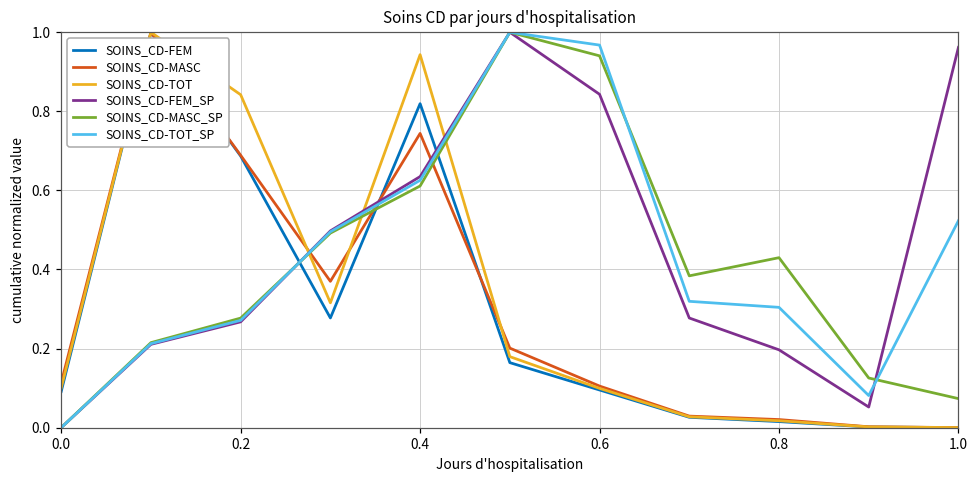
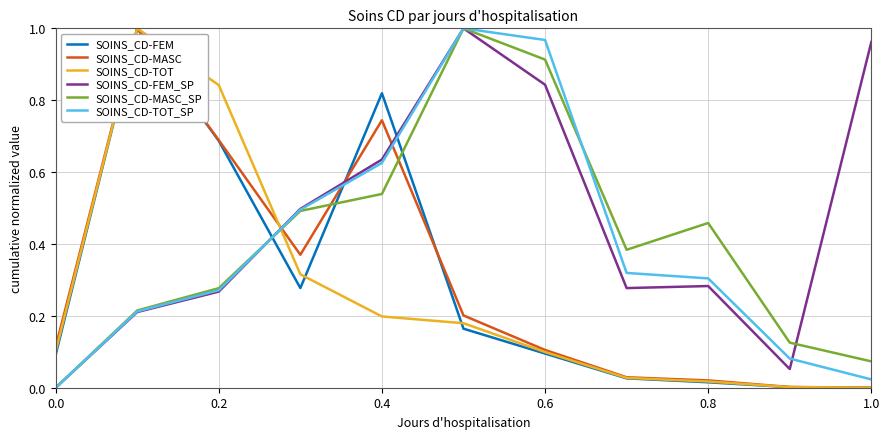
  {
    "SOINS_CD-FEM": {
      "0.0": 0.09,
      "0.4": 0.82
    },
    "SOINS_CD-MASC": {
      "0.0": 0.11,
      "0.4": 0.74
    },
    "SOINS_CD-TOT": {
      "0.0": 0.10,
      "0.2": 0.84,
-     "0.4": 0.94
+     "0.4": 0.20
    },
    "SOINS_CD-FEM_SP": {
      "0.4": 0.63,
      "0.6": 0.84,
-     "0.8": 0.20,
+     "0.8": 0.28,
      "1.0": 0.96
    },
    "SOINS_CD-MASC_SP": {
-     "0.4": 0.61,
-     "0.6": 0.94,
-     "0.8": 0.43,
+     "0.4": 0.54,
+     "0.6": 0.91,
+     "0.8": 0.46,
      "1.0": 0.07
    },
    "SOINS_CD-TOT_SP": {
      "0.4": 0.63,
      "0.6": 0.97,
      "0.8": 0.30,
-     "1.0": 0.52
+     "1.0": 0.02
    }
  }
